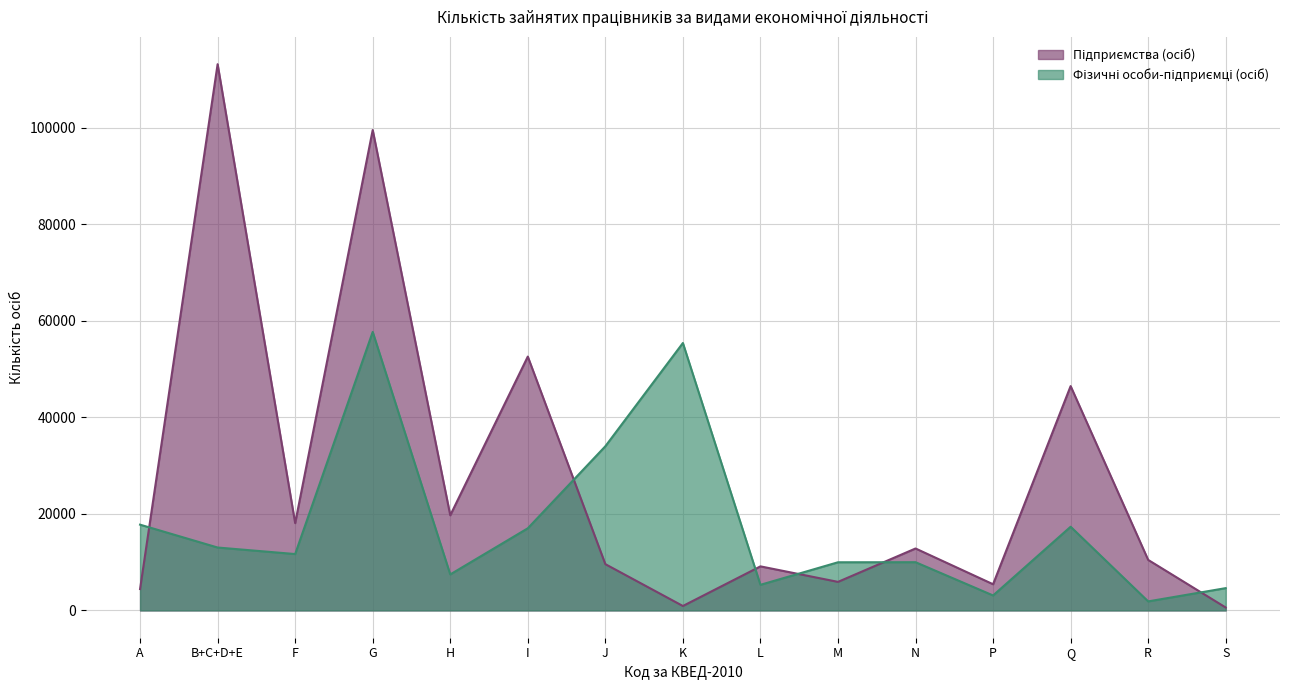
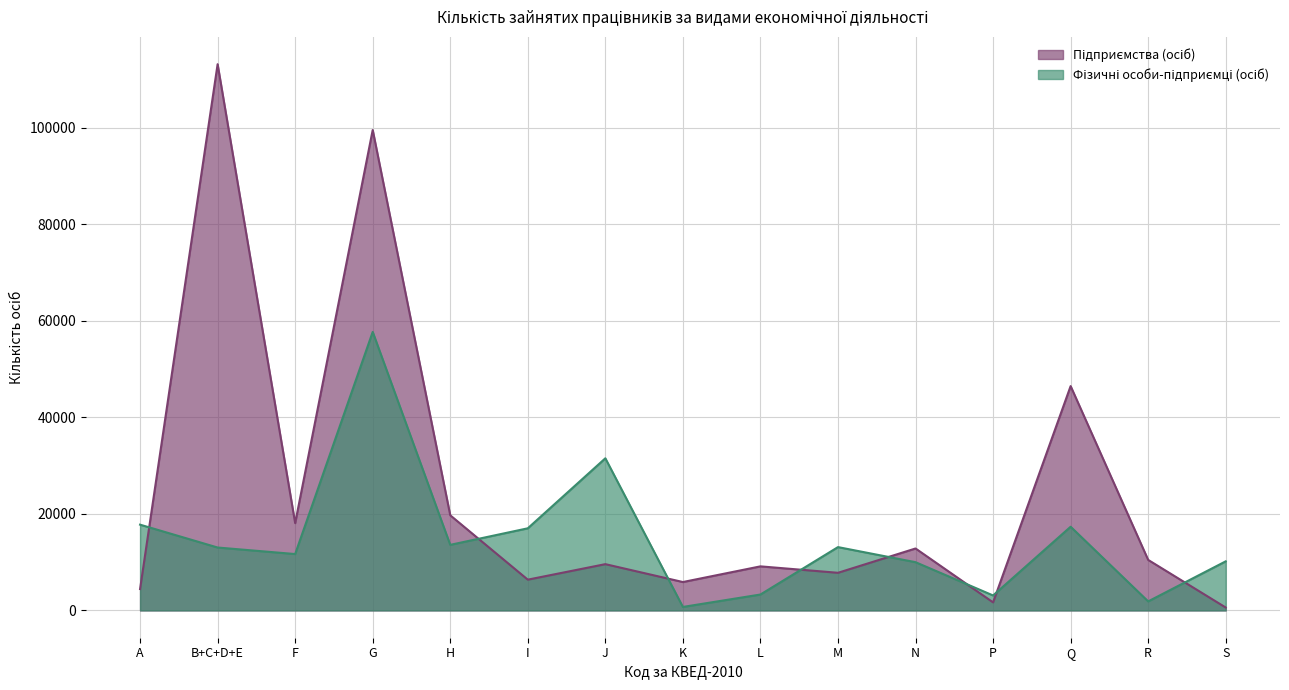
  {
    "Підприємства (осіб)": {
      "A": 4000,
      "B+C+D+E": 113000,
      "F": 18000,
      "G": 100000,
      "H": 20000,
-     "I": 53000,
+     "I": 6000,
      "J": 10000,
-     "K": 1000,
+     "K": 6000,
      "L": 9000,
-     "M": 6000,
+     "M": 8000,
      "N": 13000,
-     "P": 5000,
+     "P": 2000,
      "Q": 46000,
      "R": 10000,
      "S": 1000
    },
    "Фізичні особи-підприємці (осіб)": {
      "A": 18000,
      "B+C+D+E": 13000,
      "F": 12000,
      "G": 58000,
-     "H": 7000,
+     "H": 14000,
      "I": 17000,
-     "J": 34000,
-     "K": 55000,
-     "L": 5000,
-     "M": 10000,
+     "J": 32000,
+     "K": 1000,
+     "L": 3000,
+     "M": 13000,
      "N": 10000,
      "P": 3000,
      "Q": 17000,
      "R": 2000,
-     "S": 5000
+     "S": 10000
    }
  }
